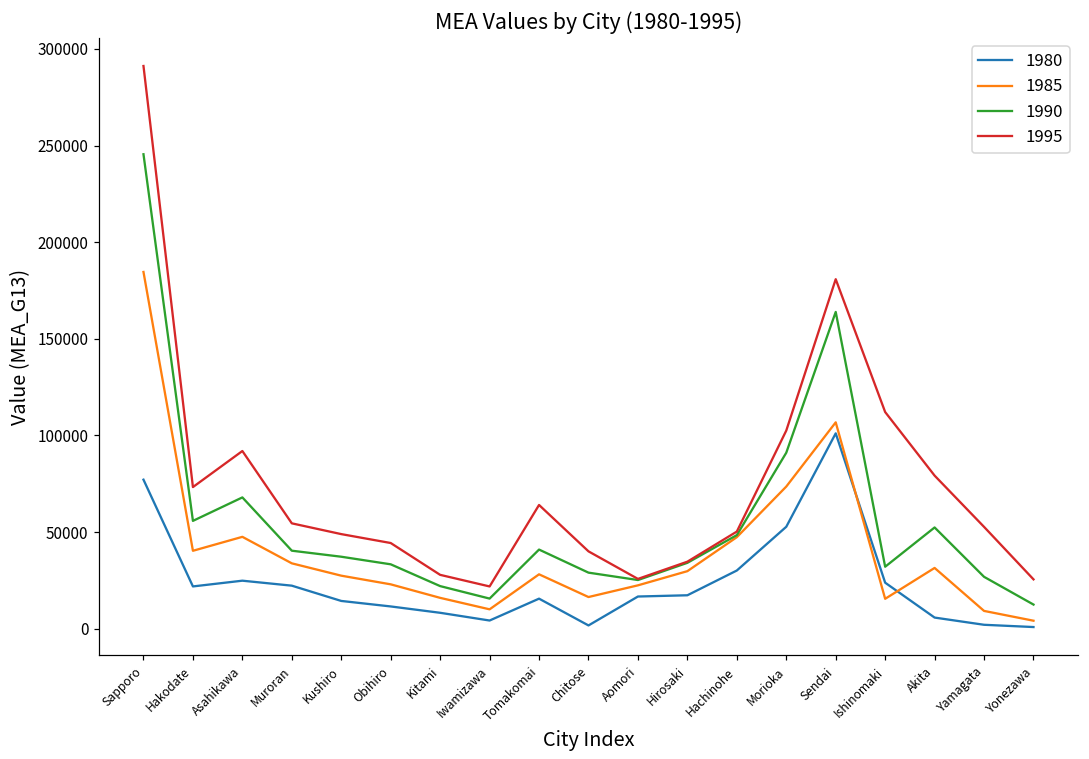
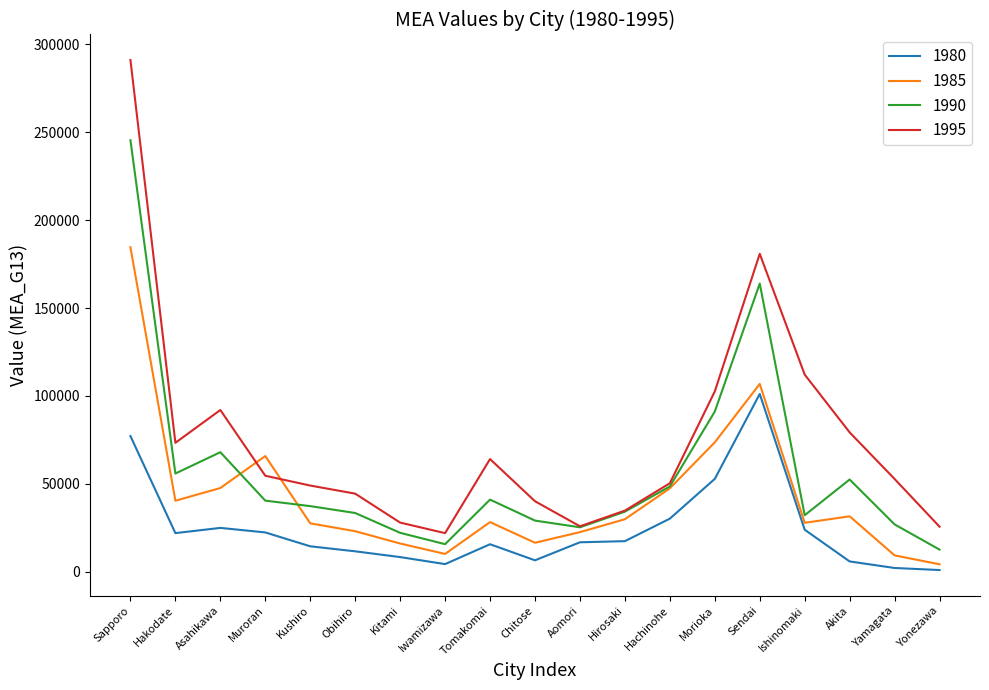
  {
    "1980": {
      "Sapporo": 77000,
      "Hakodate": 22000,
      "Asahikawa": 25000,
      "Muroran": 22000,
      "Kushiro": 14000,
      "Obihiro": 12000,
      "Kitami": 8000,
      "Iwamizawa": 4000,
      "Tomakomai": 16000,
-     "Chitose": 2000,
+     "Chitose": 6000,
      "Aomori": 17000,
      "Hirosaki": 17000,
      "Hachinohe": 30000,
      "Morioka": 53000,
      "Sendai": 101000,
      "Ishinomaki": 24000,
      "Akita": 6000,
      "Yamagata": 2000,
      "Yonezawa": 1000
    },
    "1985": {
      "Sapporo": 185000,
      "Hakodate": 40000,
      "Asahikawa": 48000,
-     "Muroran": 34000,
+     "Muroran": 66000,
      "Kushiro": 27000,
      "Obihiro": 23000,
      "Kitami": 16000,
      "Iwamizawa": 10000,
      "Tomakomai": 28000,
      "Chitose": 16000,
      "Aomori": 22000,
      "Hirosaki": 30000,
      "Morioka": 74000,
      "Sendai": 107000,
-     "Ishinomaki": 16000,
+     "Ishinomaki": 28000,
      "Akita": 31000,
      "Yamagata": 9000,
      "Yonezawa": 4000
    },
    "1990": {
      "Sapporo": 245000,
      "Hakodate": 56000,
      "Asahikawa": 68000,
      "Muroran": 40000,
      "Kushiro": 37000,
      "Obihiro": 33000,
      "Kitami": 22000,
      "Iwamizawa": 16000,
      "Tomakomai": 41000,
      "Chitose": 29000,
      "Morioka": 91000,
      "Sendai": 164000,
      "Ishinomaki": 32000,
      "Akita": 52000,
      "Yamagata": 27000,
      "Yonezawa": 13000
    },
    "1995": {
      "Sapporo": 291000,
      "Hakodate": 73000,
      "Asahikawa": 92000,
      "Muroran": 55000,
      "Kushiro": 49000,
      "Obihiro": 44000,
      "Kitami": 28000,
      "Iwamizawa": 22000,
      "Tomakomai": 64000,
      "Chitose": 40000,
      "Hachinohe": 50000,
      "Morioka": 103000,
      "Sendai": 181000,
      "Ishinomaki": 112000,
      "Akita": 79000,
      "Yamagata": 53000,
      "Yonezawa": 26000
    }
  }
